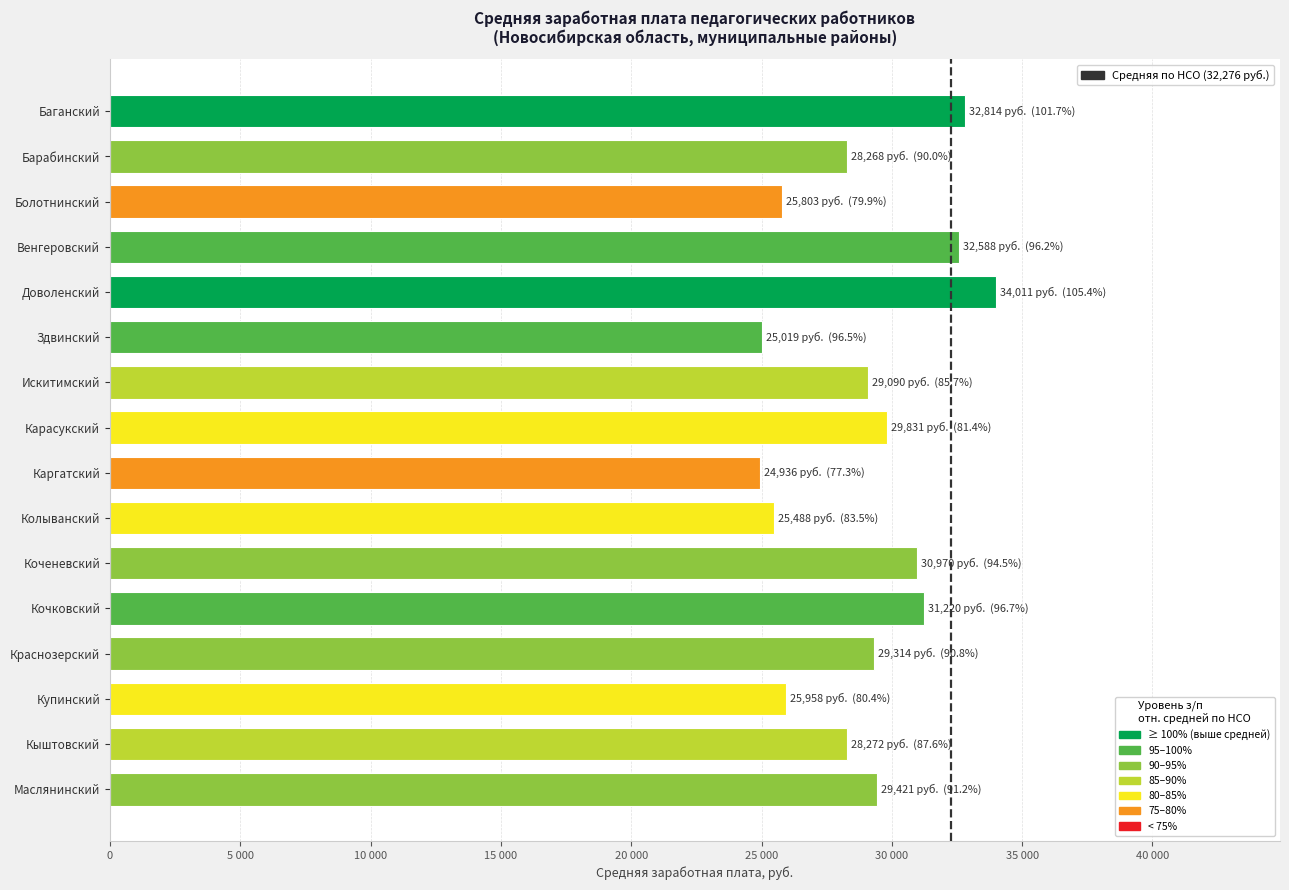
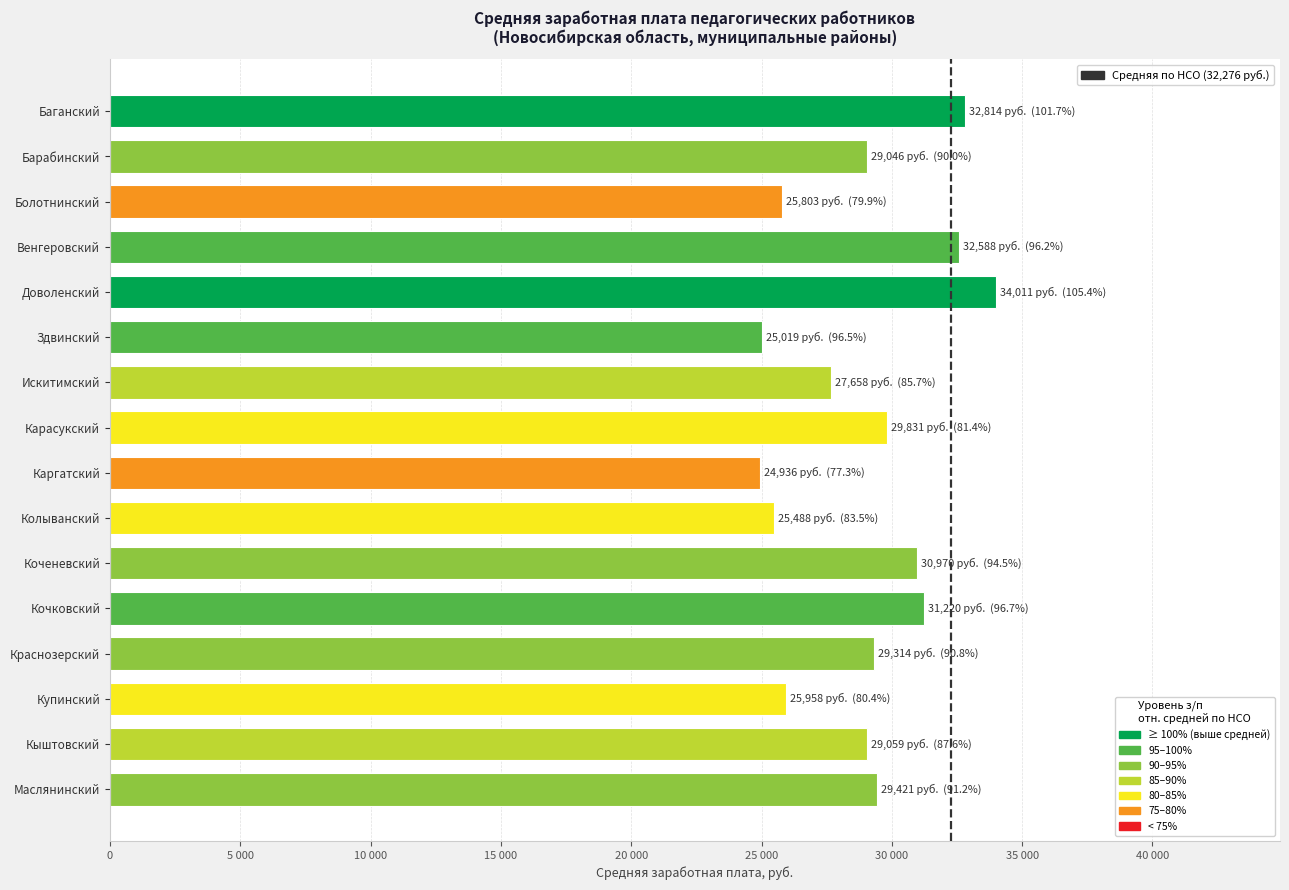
  {
    "Баганский": "32,814",
-   "Барабинский": "28,268",
+   "Барабинский": "29,046",
    "Болотнинский": "25,803",
    "Венгеровский": "32,588",
    "Доволенский": "34,011",
    "Здвинский": "25,019",
-   "Искитимский": "29,090",
+   "Искитимский": "27,658",
    "Карасукский": "29,831",
    "Каргатский": "24,936",
    "Колыванский": "25,488",
    "Коченевский": "30,970",
    "Кочковский": "31,220",
    "Краснозерский": "29,314",
    "Купинский": "25,958",
-   "Кыштовский": "28,272",
+   "Кыштовский": "29,059",
    "Маслянинский": "29,421"
  }
